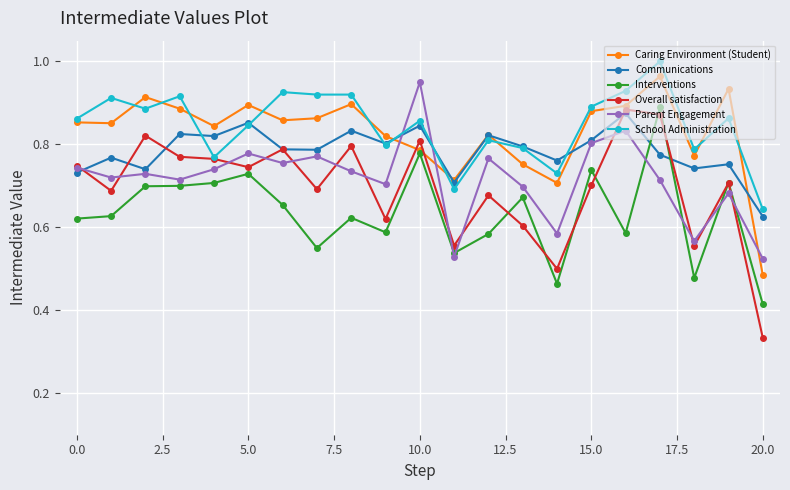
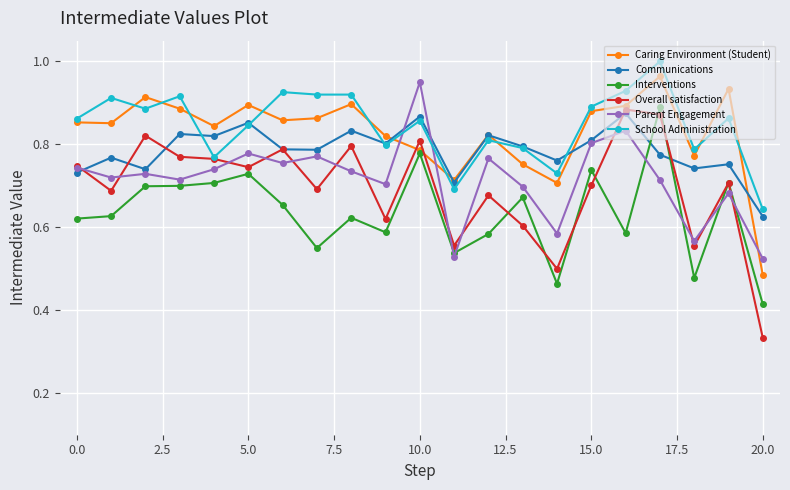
  {
    "Caring Environment (Student)": {
      "0.0": 0.85,
      "5.0": 0.90,
      "10.0": 0.79,
      "15.0": 0.88,
      "20.0": 0.48
    },
    "Communications": {
      "0.0": 0.73,
-     "10.0": 0.85,
+     "10.0": 0.87,
      "15.0": 0.81,
      "20.0": 0.63
    },
    "Interventions": {
      "0.0": 0.62,
      "5.0": 0.73,
      "10.0": 0.78,
      "15.0": 0.74,
      "20.0": 0.41
    },
    "Overall satisfaction": {
      "5.0": 0.75,
      "10.0": 0.81,
      "15.0": 0.70,
      "20.0": 0.33
    },
    "Parent Engagement": {
      "5.0": 0.78,
      "10.0": 0.95,
      "15.0": 0.80,
      "20.0": 0.52
    },
    "School Administration": {
      "0.0": 0.86,
      "10.0": 0.86,
      "15.0": 0.89,
      "20.0": 0.64
    }
  }
